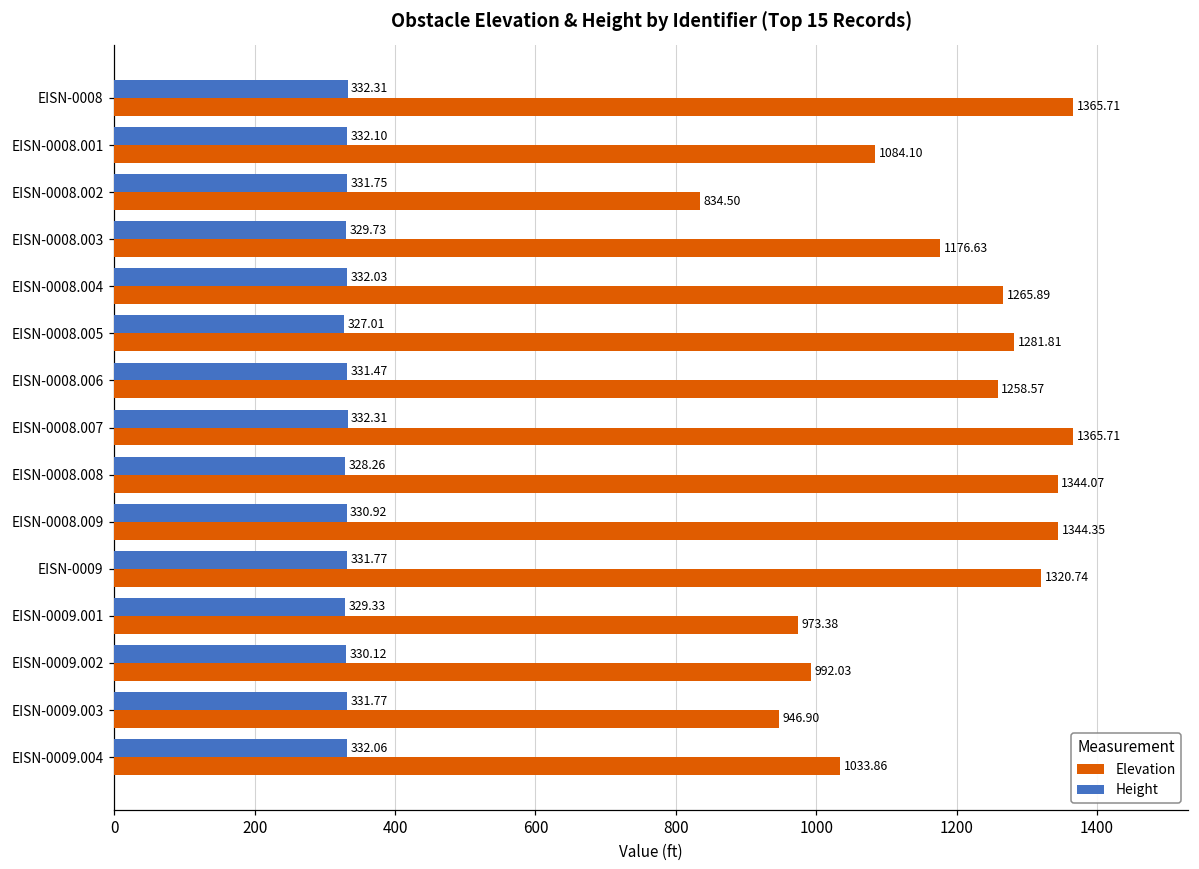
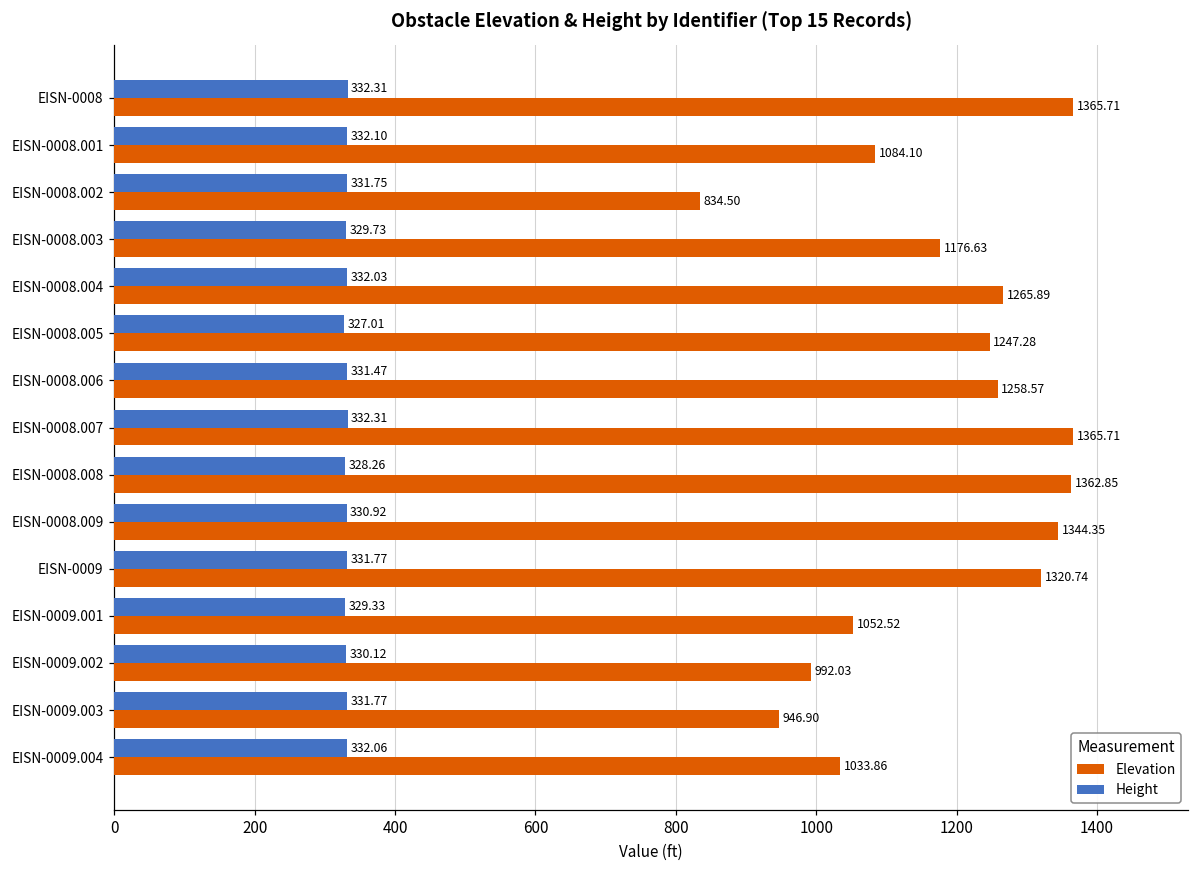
  {
    "Elevation": {
      "EISN-0008": 1365.71,
      "EISN-0008.001": 1084.10,
      "EISN-0008.002": 834.50,
      "EISN-0008.003": 1176.63,
      "EISN-0008.004": 1265.89,
-     "EISN-0008.005": 1281.81,
+     "EISN-0008.005": 1247.28,
      "EISN-0008.006": 1258.57,
      "EISN-0008.007": 1365.71,
-     "EISN-0008.008": 1344.07,
+     "EISN-0008.008": 1362.85,
      "EISN-0008.009": 1344.35,
      "EISN-0009": 1320.74,
-     "EISN-0009.001": 973.38,
+     "EISN-0009.001": 1052.52,
      "EISN-0009.002": 992.03,
      "EISN-0009.003": 946.90,
      "EISN-0009.004": 1033.86
    },
    "Height": {
      "EISN-0008": 332.31,
      "EISN-0008.001": 332.10,
      "EISN-0008.002": 331.75,
      "EISN-0008.003": 329.73,
      "EISN-0008.004": 332.03,
      "EISN-0008.005": 327.01,
      "EISN-0008.006": 331.47,
      "EISN-0008.007": 332.31,
      "EISN-0008.008": 328.26,
      "EISN-0008.009": 330.92,
      "EISN-0009": 331.77,
      "EISN-0009.001": 329.33,
      "EISN-0009.002": 330.12,
      "EISN-0009.003": 331.77,
      "EISN-0009.004": 332.06
    }
  }
